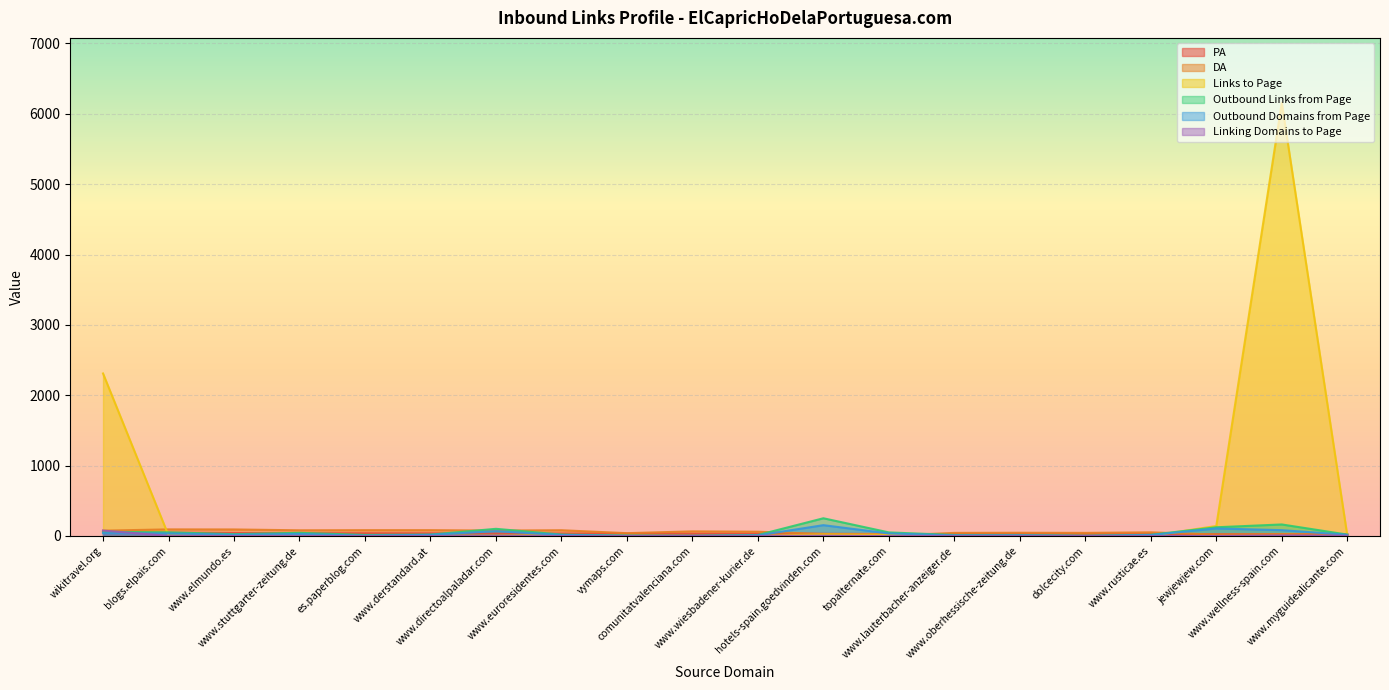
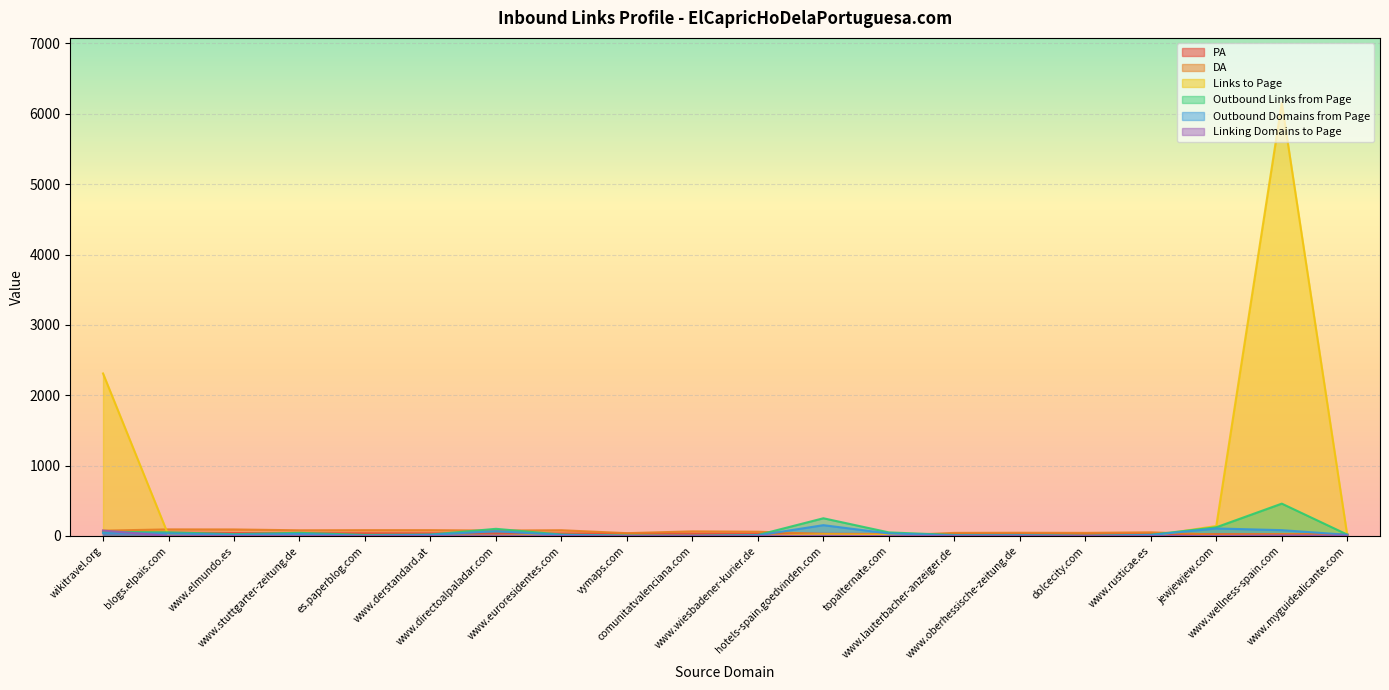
  {
    "Outbound Links from Page": {
      "hotels-spain.goedvinden.com": 300,
-     "www.wellness-spain.com": 200
+     "www.wellness-spain.com": 500
    },
    "Outbound Domains from Page": {
      "hotels-spain.goedvinden.com": 200,
      "www.wellness-spain.com": 100
    }
  }
